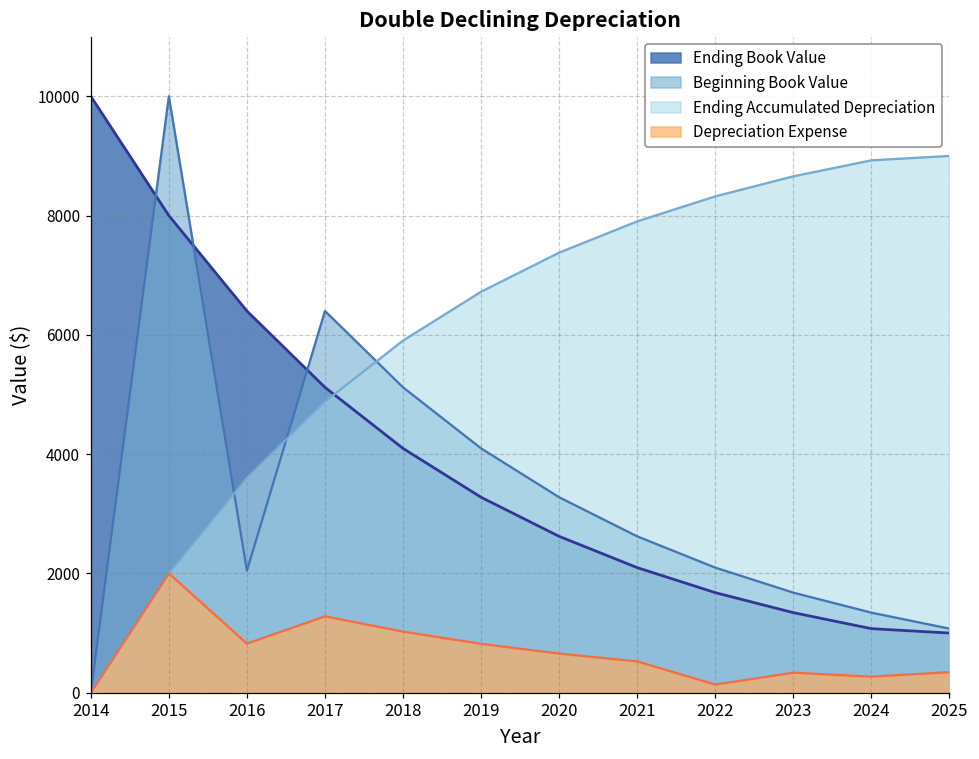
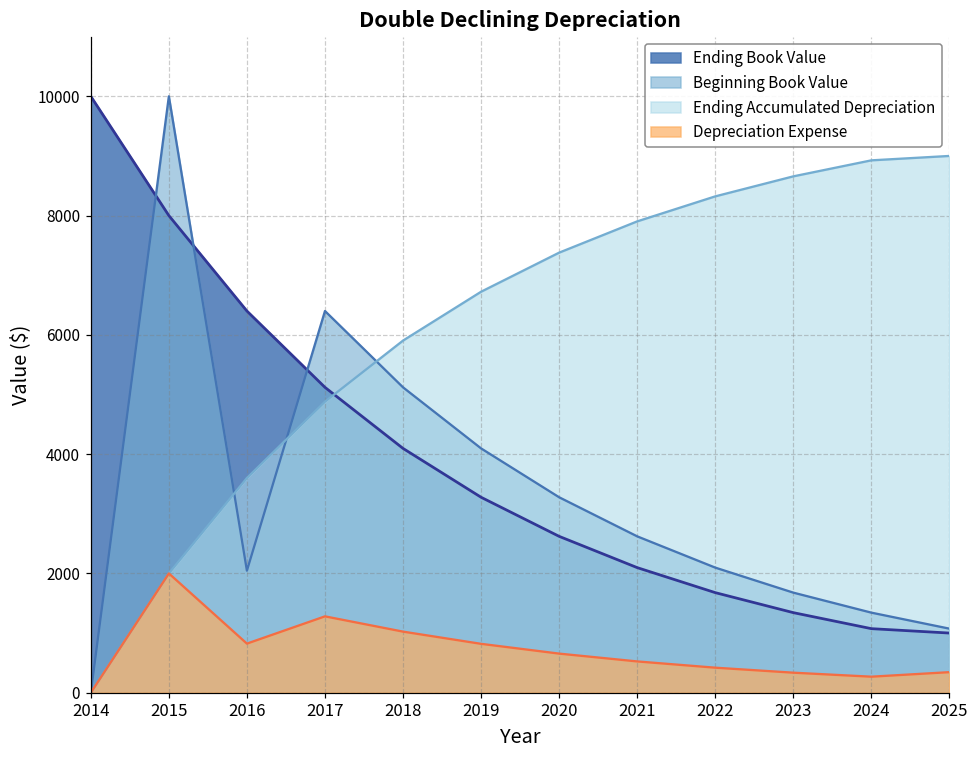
  {
    "Ending Book Value": {
      "2014": 10000,
      "2015": 8000,
      "2016": 6400,
      "2017": 5100,
      "2018": 4100,
      "2019": 3300,
      "2020": 2600,
      "2021": 2100,
      "2022": 1700,
      "2023": 1300,
      "2024": 1100,
      "2025": 1000
    },
    "Beginning Book Value": {
      "2015": 10000,
      "2016": 2000,
      "2017": 6400,
      "2018": 5100,
      "2019": 4100,
      "2020": 3300,
      "2021": 2600,
      "2022": 2100,
      "2023": 1700,
      "2024": 1300,
      "2025": 1100
    },
    "Ending Accumulated Depreciation": {
      "2016": 3600,
      "2017": 4900,
      "2018": 5900,
      "2019": 6700,
      "2020": 7400,
      "2021": 7900,
      "2022": 8300,
      "2023": 8700,
      "2024": 8900,
      "2025": 9000
    },
    "Depreciation Expense": {
      "2016": 800,
      "2017": 1300,
      "2018": 1000,
      "2019": 800,
      "2020": 700,
      "2021": 500,
-     "2022": 100,
+     "2022": 400,
      "2023": 300,
      "2024": 300,
      "2025": 300
    }
  }
